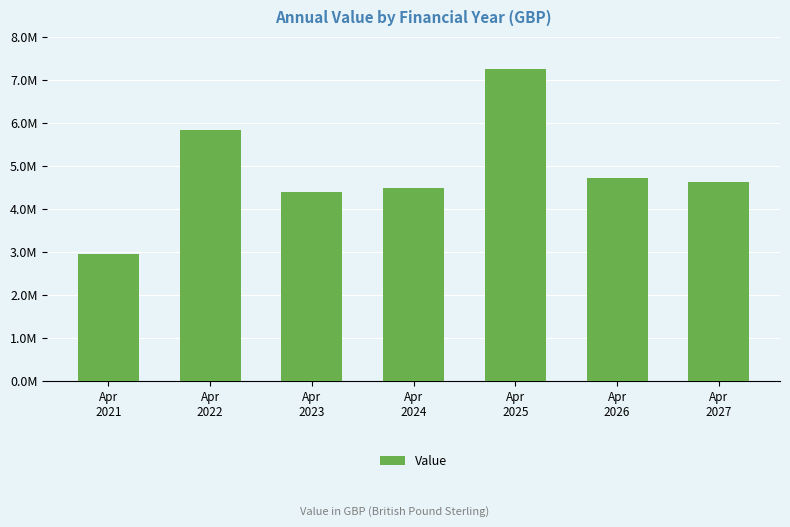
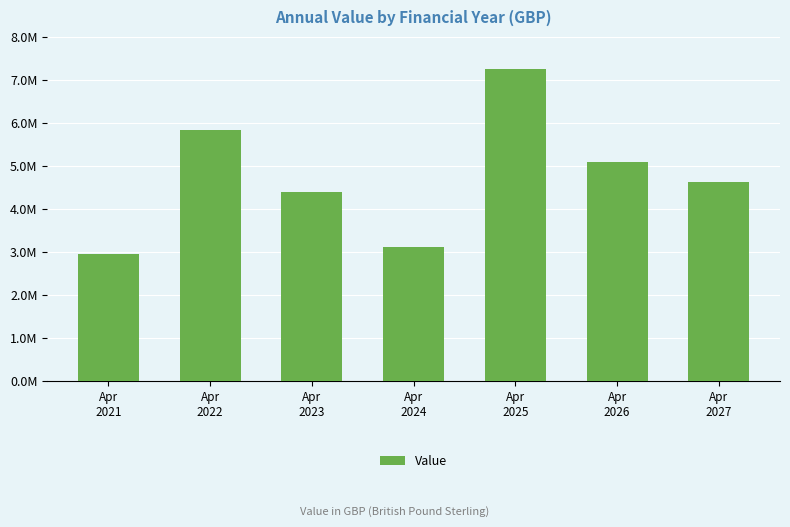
  {
    "Apr 2021": 3000000,
    "Apr 2022": 5800000,
    "Apr 2023": 4400000,
-   "Apr 2024": 4500000,
+   "Apr 2024": 3100000,
    "Apr 2025": 7300000,
-   "Apr 2026": 4700000,
+   "Apr 2026": 5100000,
    "Apr 2027": 4600000
  }
